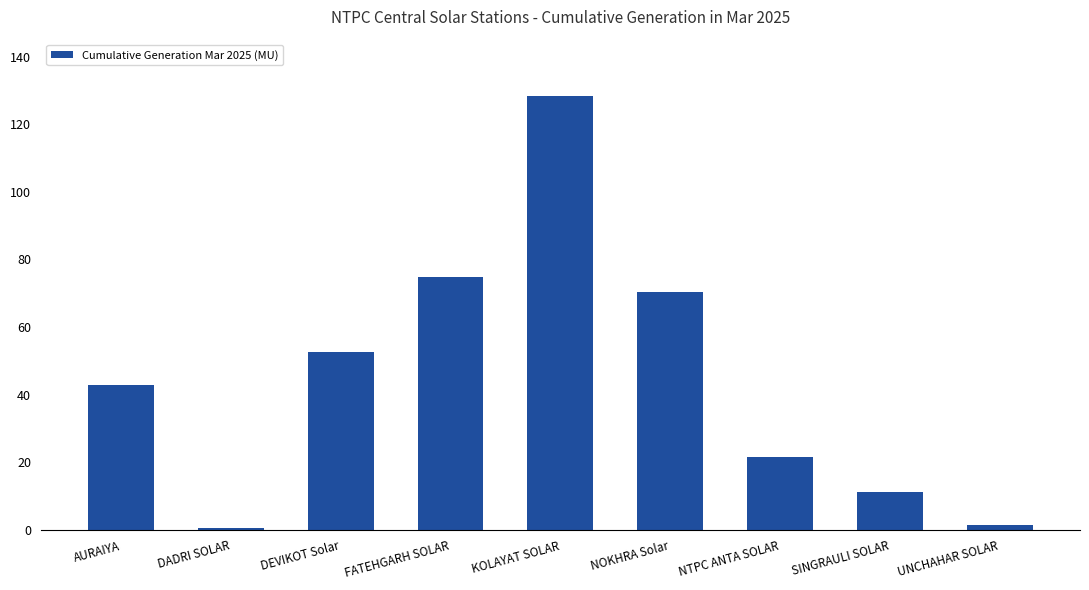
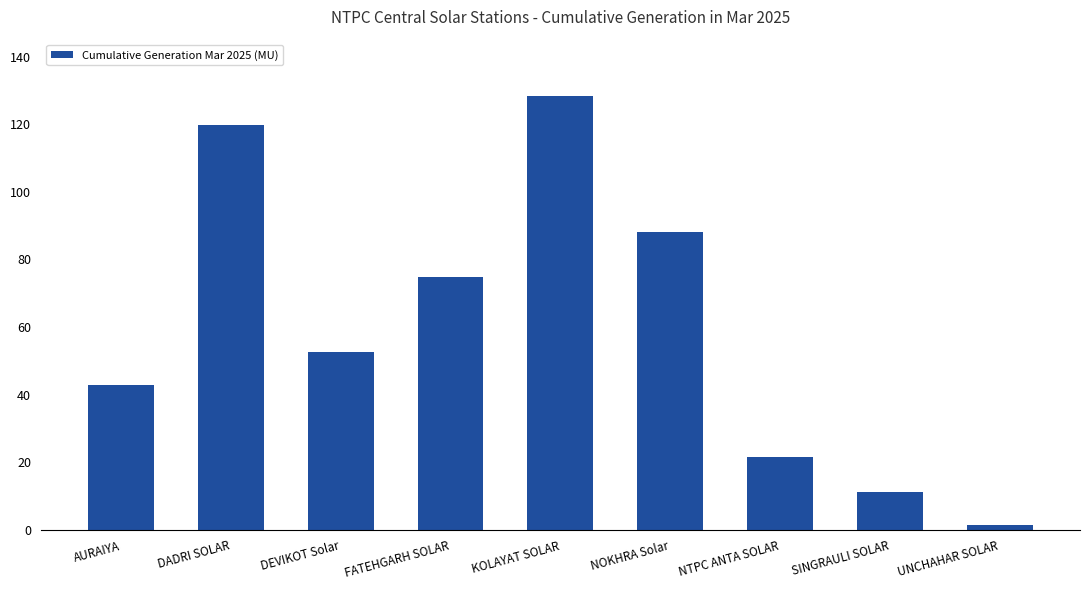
  {
    "AURAIYA": 43,
-   "DADRI SOLAR": 1,
+   "DADRI SOLAR": 120,
    "DEVIKOT Solar": 53,
    "FATEHGARH SOLAR": 75,
    "KOLAYAT SOLAR": 128,
-   "NOKHRA Solar": 70,
+   "NOKHRA Solar": 88,
    "NTPC ANTA SOLAR": 22,
    "SINGRAULI SOLAR": 11,
    "UNCHAHAR SOLAR": 1
  }
